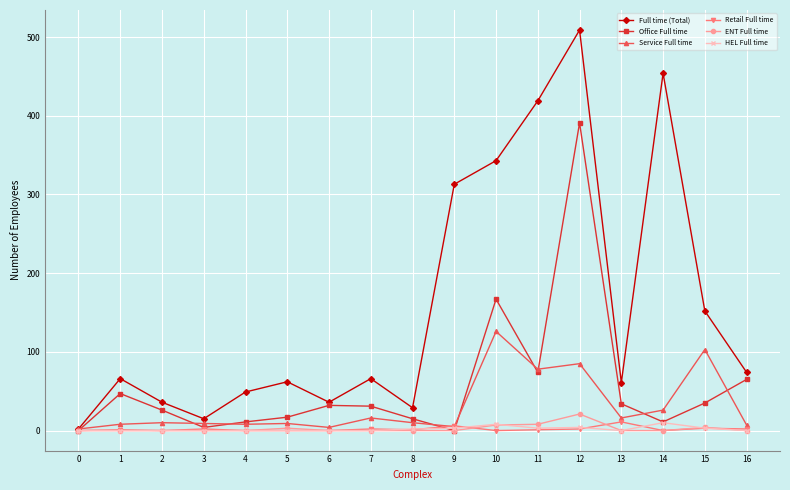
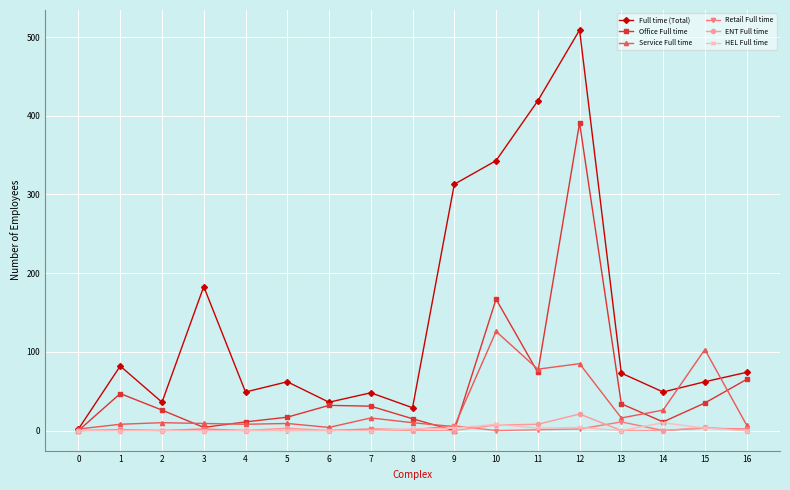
  {
    "Full time (Total)": {
-     "1": 70,
+     "1": 80,
      "2": 40,
-     "3": 20,
+     "3": 180,
      "4": 50,
      "5": 60,
      "6": 40,
-     "7": 70,
+     "7": 50,
      "8": 30,
      "9": 310,
      "10": 340,
      "11": 420,
      "12": 510,
-     "13": 60,
-     "14": 450,
-     "15": 150,
+     "13": 70,
+     "14": 50,
+     "15": 60,
      "16": 70
    }
  }
